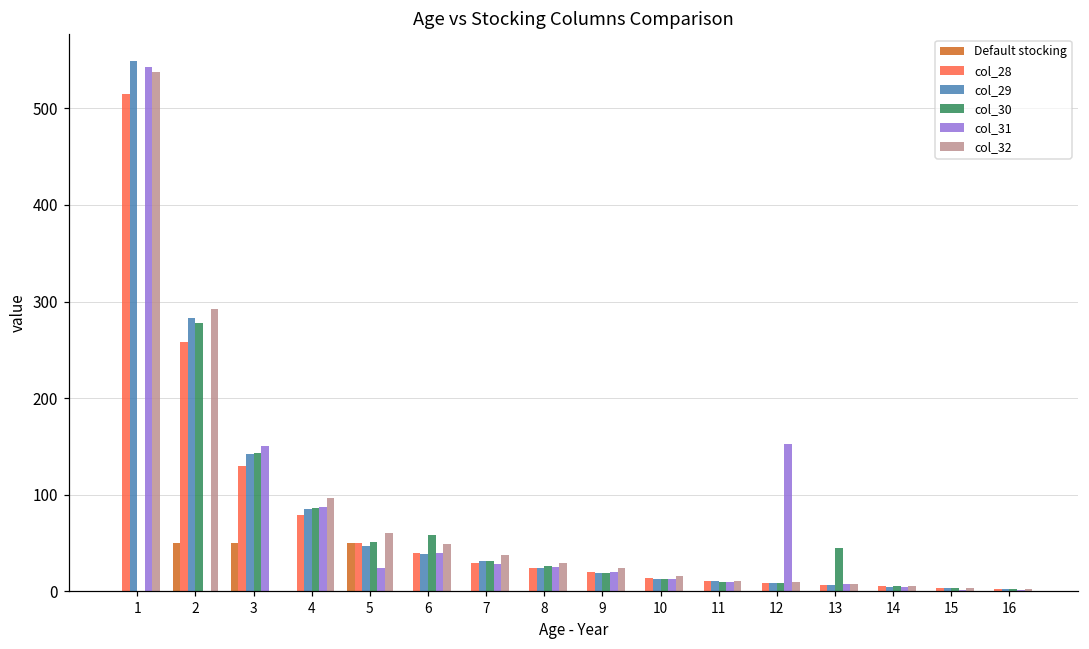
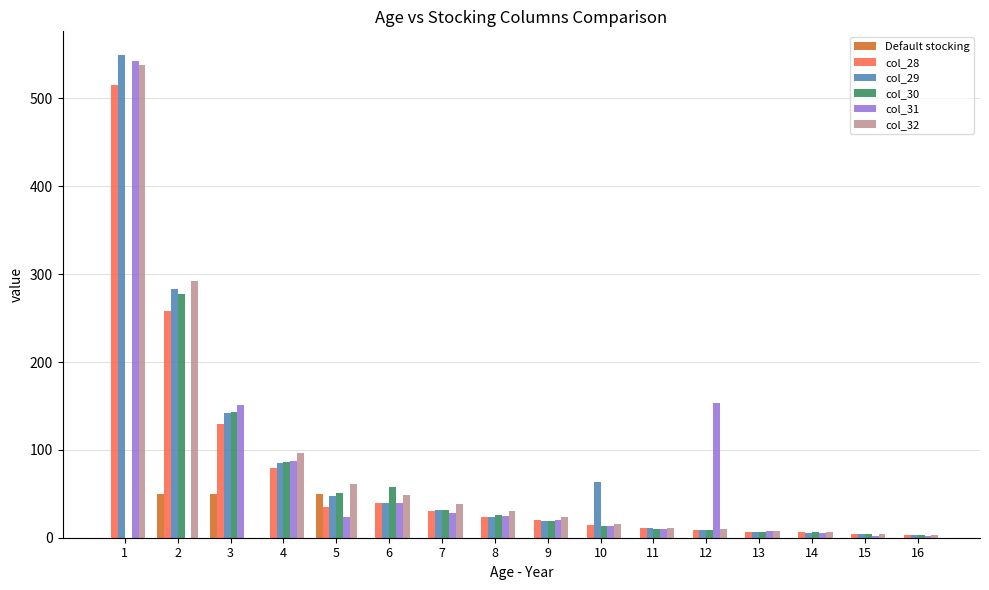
  {
    "Default stocking": {
      "1": 0,
      "2": 50,
      "3": 50,
      "4": 0,
      "5": 50,
      "6": 0,
      "7": 0,
      "8": 0,
      "9": 0,
      "10": 0,
      "11": 0,
      "12": 0,
      "13": 0,
      "14": 0,
      "15": 0,
      "16": 0
    },
    "col_28": {
      "1": 520,
      "2": 260,
      "3": 130,
      "4": 80,
-     "5": 50,
+     "5": 40,
      "6": 40,
      "7": 30,
      "8": 20,
      "9": 20,
      "10": 10,
      "11": 10,
      "12": 10,
      "13": 10,
      "14": 10,
      "15": 0,
      "16": 0
    },
    "col_29": {
      "1": 550,
      "2": 280,
      "3": 140,
      "4": 90,
      "5": 50,
      "6": 40,
      "7": 30,
      "8": 20,
      "9": 20,
-     "10": 10,
+     "10": 60,
      "11": 10,
      "12": 10,
      "13": 10,
      "14": 10,
      "15": 0,
      "16": 0
    },
    "col_30": {
      "1": 0,
      "2": 280,
      "3": 140,
      "4": 90,
      "5": 50,
      "6": 60,
      "7": 30,
      "8": 30,
      "9": 20,
      "10": 10,
      "11": 10,
      "12": 10,
-     "13": 50,
+     "13": 10,
      "14": 10,
      "15": 0,
      "16": 0
    },
    "col_31": {
      "1": 540,
      "2": 0,
      "3": 150,
      "4": 90,
      "5": 20,
      "6": 40,
      "7": 30,
      "8": 30,
      "9": 20,
      "10": 10,
      "11": 10,
      "12": 150,
      "13": 10,
      "14": 10
    },
    "col_32": {
      "1": 540,
      "2": 290,
      "3": 0,
      "4": 100,
      "5": 60,
      "6": 50,
      "7": 40,
      "8": 30,
      "9": 20,
      "10": 20,
      "11": 10,
      "12": 10,
      "13": 10,
      "14": 10,
      "15": 0,
      "16": 0
    }
  }
